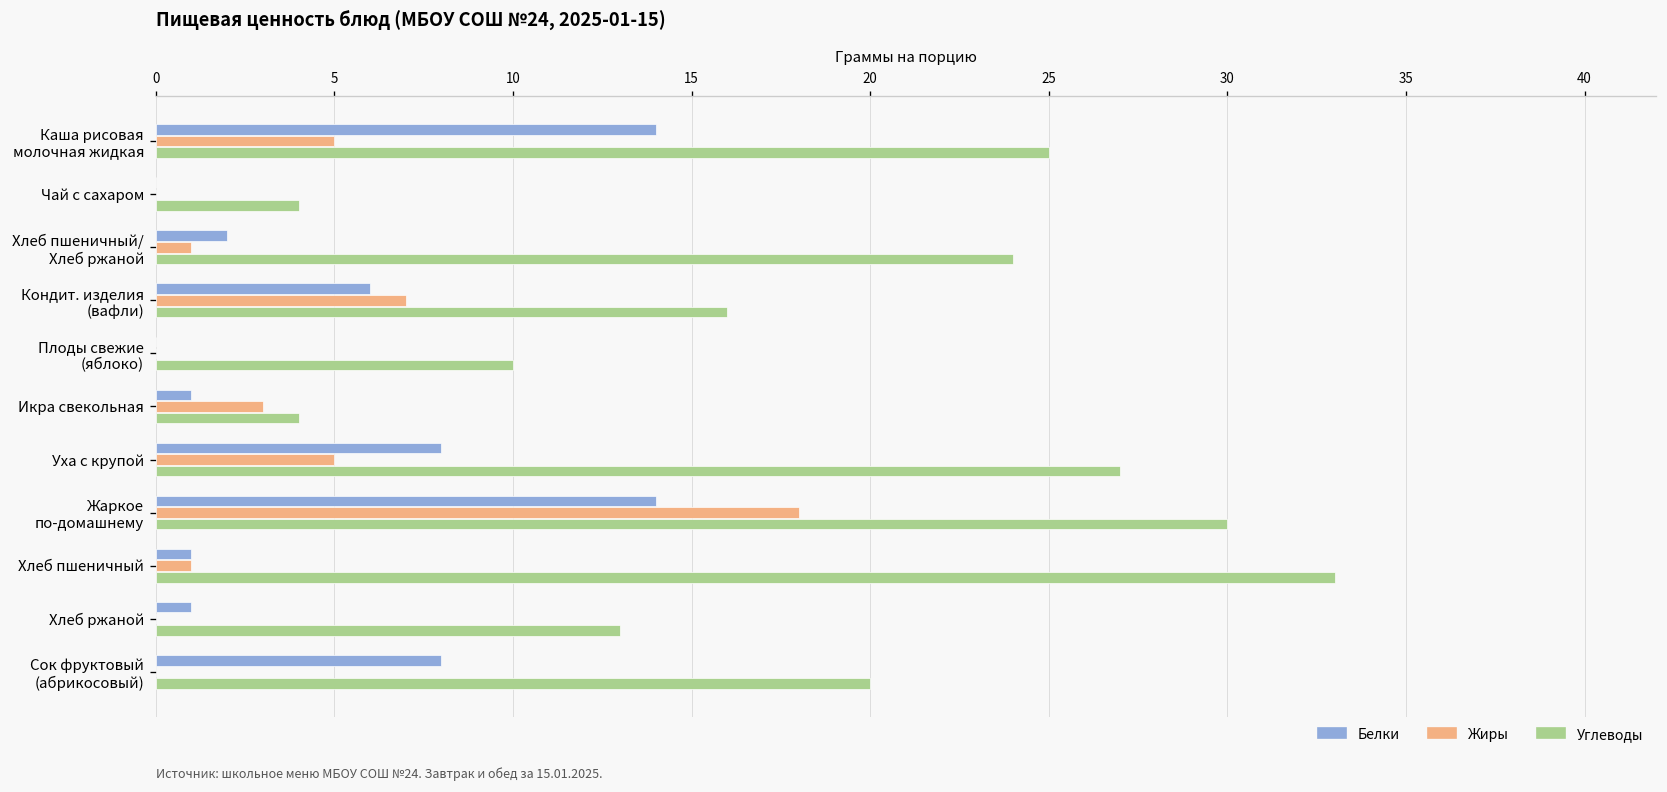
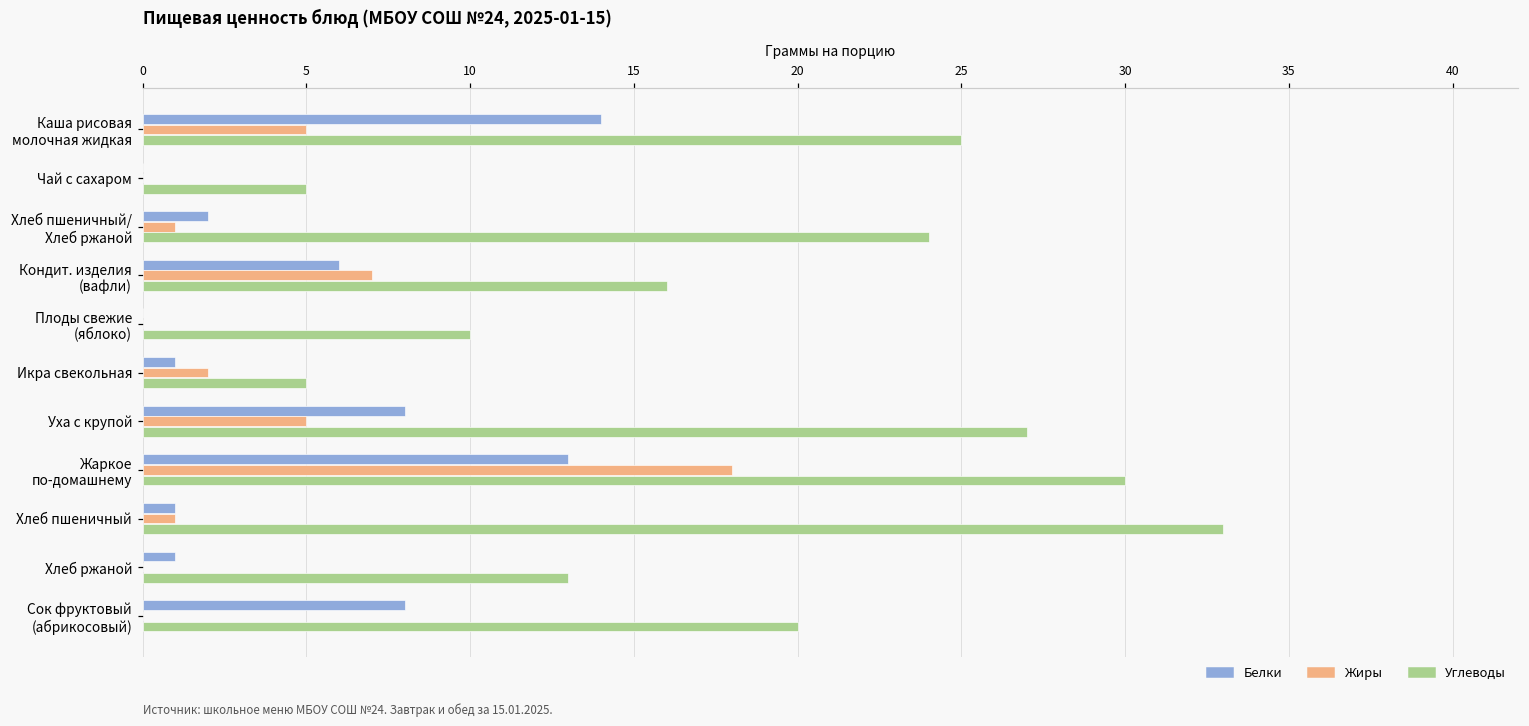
  {
    "Белки": {
      "Каша рисовая молочная жидкая": 14,
      "Чай с сахаром": 0,
      "Хлеб пшеничный/ Хлеб ржаной": 2,
      "Кондит. изделия (вафли)": 6,
      "Плоды свежие (яблоко)": 0,
      "Икра свекольная": 1,
      "Уха с крупой": 8,
-     "Жаркое по-домашнему": 14,
+     "Жаркое по-домашнему": 13,
      "Хлеб пшеничный": 1,
      "Хлеб ржаной": 1,
      "Сок фруктовый (абрикосовый)": 8
    },
    "Жиры": {
      "Каша рисовая молочная жидкая": 5,
      "Чай с сахаром": 0,
      "Хлеб пшеничный/ Хлеб ржаной": 1,
      "Кондит. изделия (вафли)": 7,
      "Плоды свежие (яблоко)": 0,
-     "Икра свекольная": 3,
+     "Икра свекольная": 2,
      "Уха с крупой": 5,
      "Жаркое по-домашнему": 18,
      "Хлеб пшеничный": 1,
      "Хлеб ржаной": 0,
      "Сок фруктовый (абрикосовый)": 0
    },
    "Углеводы": {
      "Каша рисовая молочная жидкая": 25,
-     "Чай с сахаром": 4,
+     "Чай с сахаром": 5,
      "Хлеб пшеничный/ Хлеб ржаной": 24,
      "Кондит. изделия (вафли)": 16,
      "Плоды свежие (яблоко)": 10,
-     "Икра свекольная": 4,
+     "Икра свекольная": 5,
      "Уха с крупой": 27,
      "Жаркое по-домашнему": 30,
      "Хлеб пшеничный": 33,
      "Хлеб ржаной": 13,
      "Сок фруктовый (абрикосовый)": 20
    }
  }
